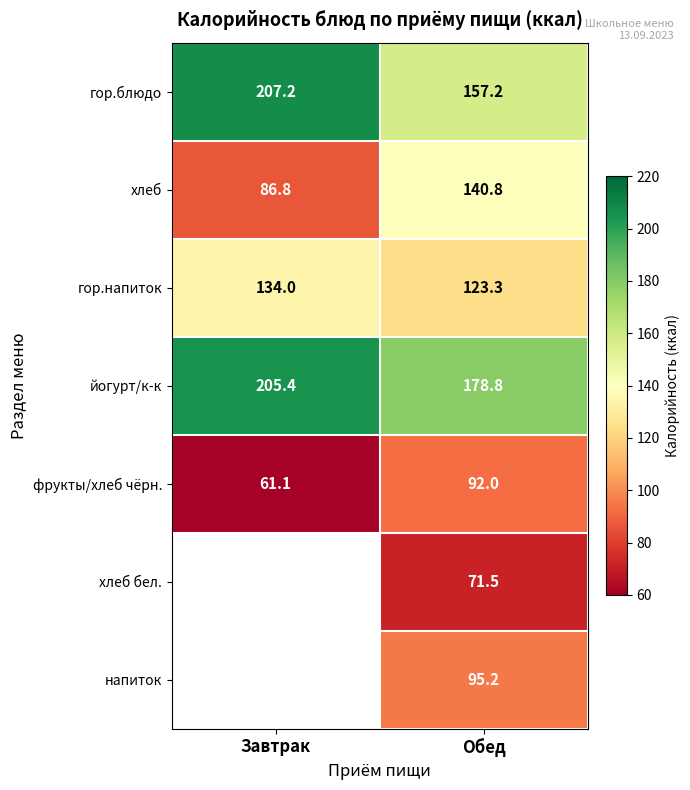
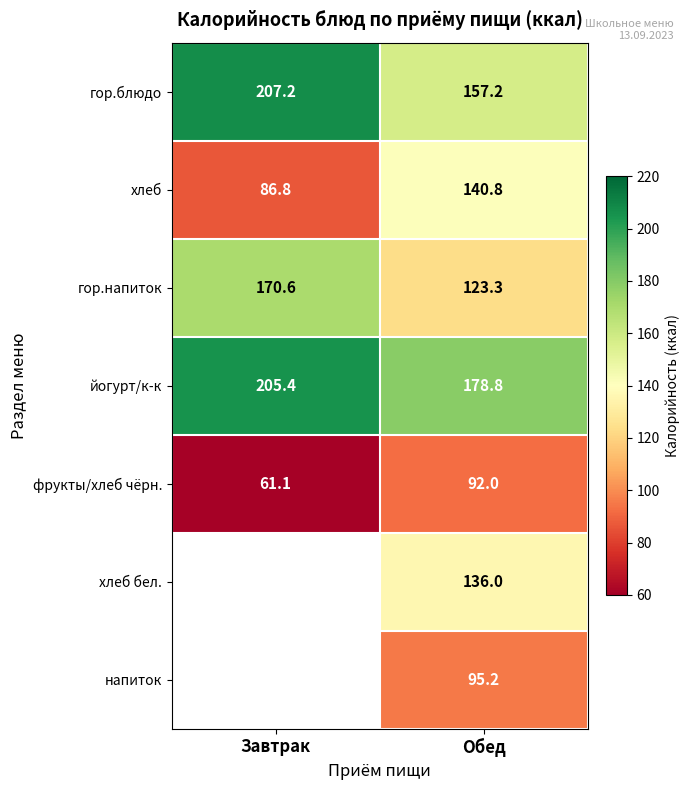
  {
    "гор.блюдо": {
      "Завтрак": 207.2,
      "Обед": 157.2
    },
    "хлеб": {
      "Завтрак": 86.8,
      "Обед": 140.8
    },
    "гор.напиток": {
-     "Завтрак": 134.0,
+     "Завтрак": 170.6,
      "Обед": 123.3
    },
    "йогурт/к-к": {
      "Завтрак": 205.4,
      "Обед": 178.8
    },
    "фрукты/хлеб чёрн.": {
      "Завтрак": 61.1,
      "Обед": 92.0
    },
    "хлеб бел.": {
-     "Обед": 71.5
+     "Обед": 136.0
    },
    "напиток": {
      "Обед": 95.2
    }
  }
